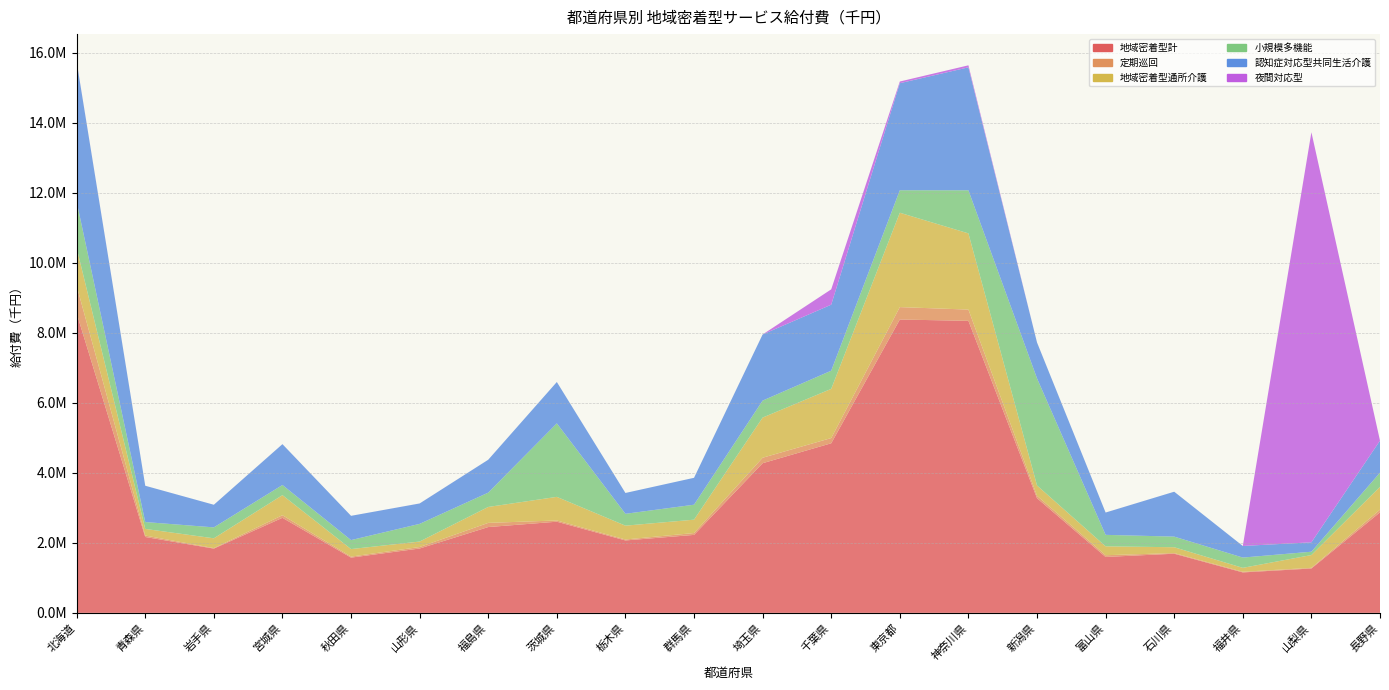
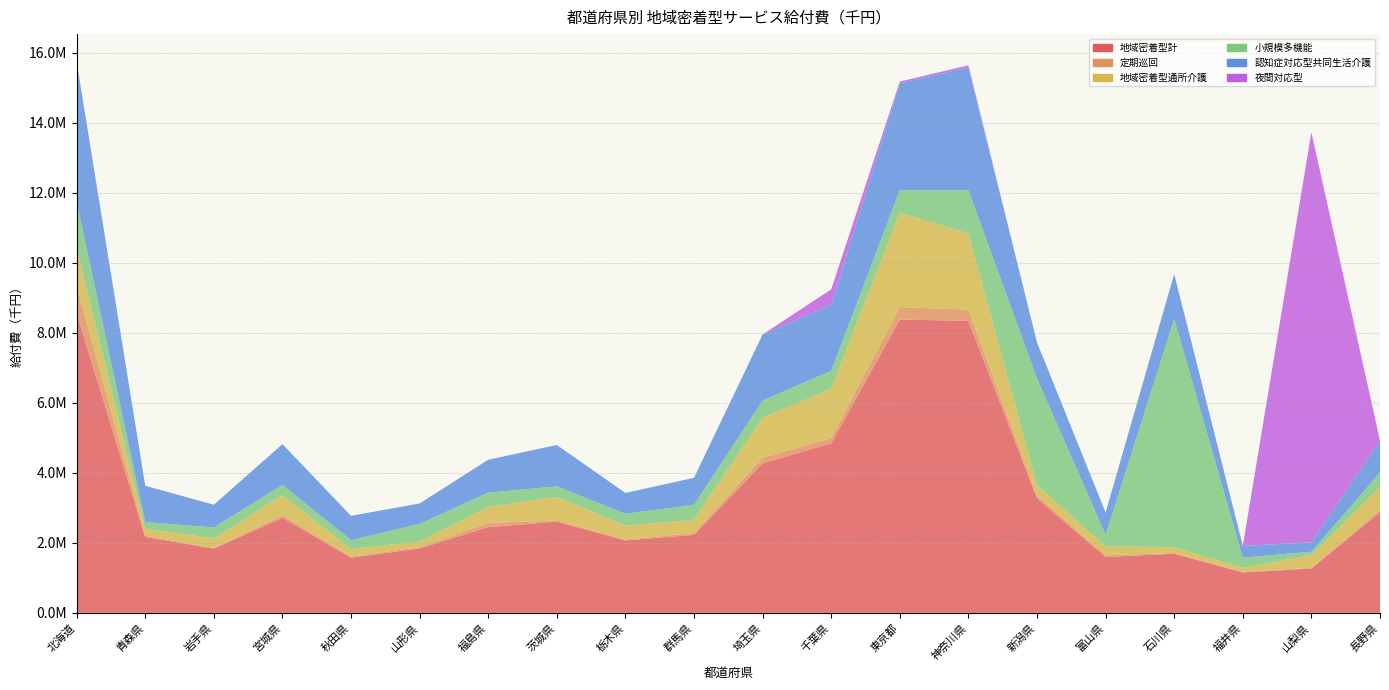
  {
    "小規模多機能": {
      "北海道": 1300000,
      "青森県": 200000,
      "岩手県": 300000,
      "宮城県": 300000,
      "秋田県": 300000,
      "山形県": 500000,
      "福島県": 400000,
-     "茨城県": 2100000,
+     "茨城県": 300000,
      "栃木県": 300000,
      "群馬県": 400000,
      "埼玉県": 500000,
      "千葉県": 500000,
      "東京都": 600000,
      "神奈川県": 1200000,
      "新潟県": 3100000,
      "富山県": 300000,
-     "石川県": 300000,
+     "石川県": 6500000,
      "福井県": 300000,
      "山梨県": 100000,
      "長野県": 400000
    },
    "認知症対応型共同生活介護": {
      "千葉県": 1900000,
      "山梨県": 300000
    },
    "夜間対応型": {
      "千葉県": 400000,
      "山梨県": 11700000
    }
  }
